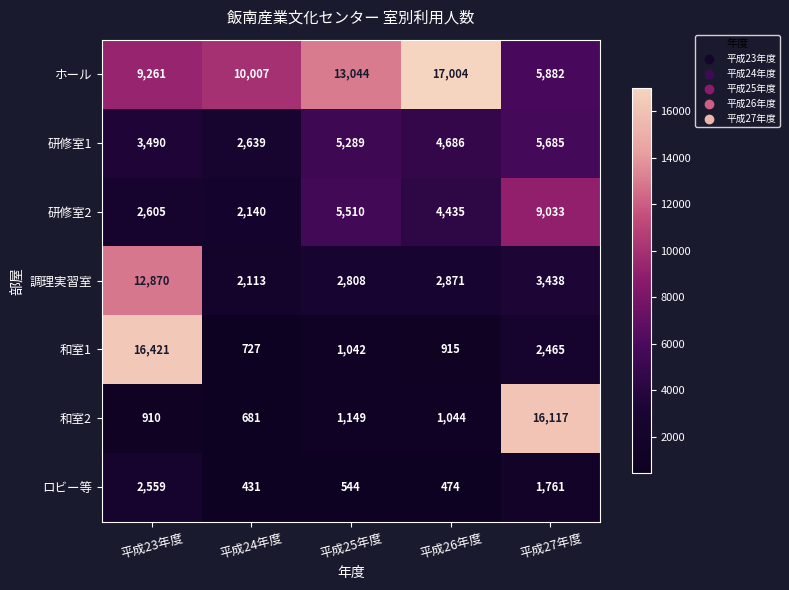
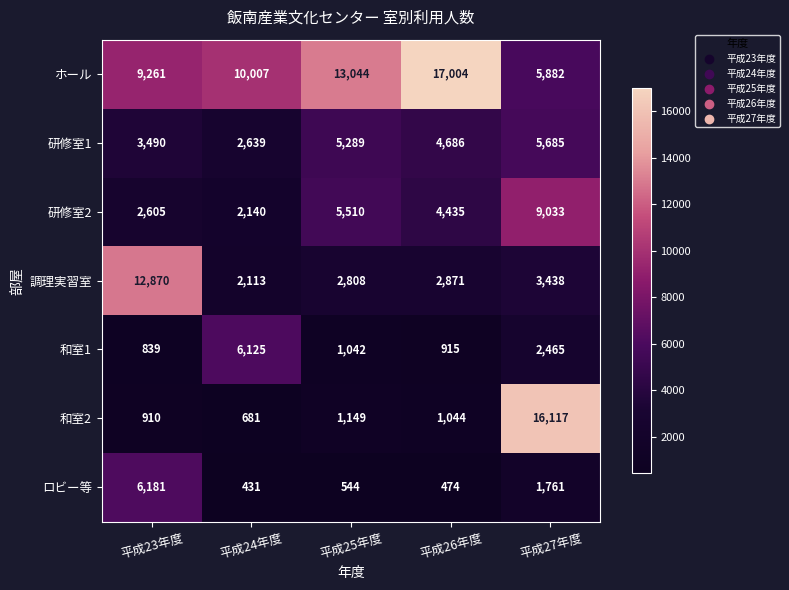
  {
    "ホール": {
      "平成23年度": "9,261",
      "平成24年度": "10,007",
      "平成25年度": "13,044",
      "平成26年度": "17,004",
      "平成27年度": "5,882"
    },
    "研修室1": {
      "平成23年度": "3,490",
      "平成24年度": "2,639",
      "平成25年度": "5,289",
      "平成26年度": "4,686",
      "平成27年度": "5,685"
    },
    "研修室2": {
      "平成23年度": "2,605",
      "平成24年度": "2,140",
      "平成25年度": "5,510",
      "平成26年度": "4,435",
      "平成27年度": "9,033"
    },
    "調理実習室": {
      "平成23年度": "12,870",
      "平成24年度": "2,113",
      "平成25年度": "2,808",
      "平成26年度": "2,871",
      "平成27年度": "3,438"
    },
    "和室1": {
-     "平成23年度": "16,421",
-     "平成24年度": "727",
+     "平成23年度": "839",
+     "平成24年度": "6,125",
      "平成25年度": "1,042",
      "平成26年度": "915",
      "平成27年度": "2,465"
    },
    "和室2": {
      "平成23年度": "910",
      "平成24年度": "681",
      "平成25年度": "1,149",
      "平成26年度": "1,044",
      "平成27年度": "16,117"
    },
    "ロビー等": {
-     "平成23年度": "2,559",
+     "平成23年度": "6,181",
      "平成24年度": "431",
      "平成25年度": "544",
      "平成26年度": "474",
      "平成27年度": "1,761"
    }
  }
